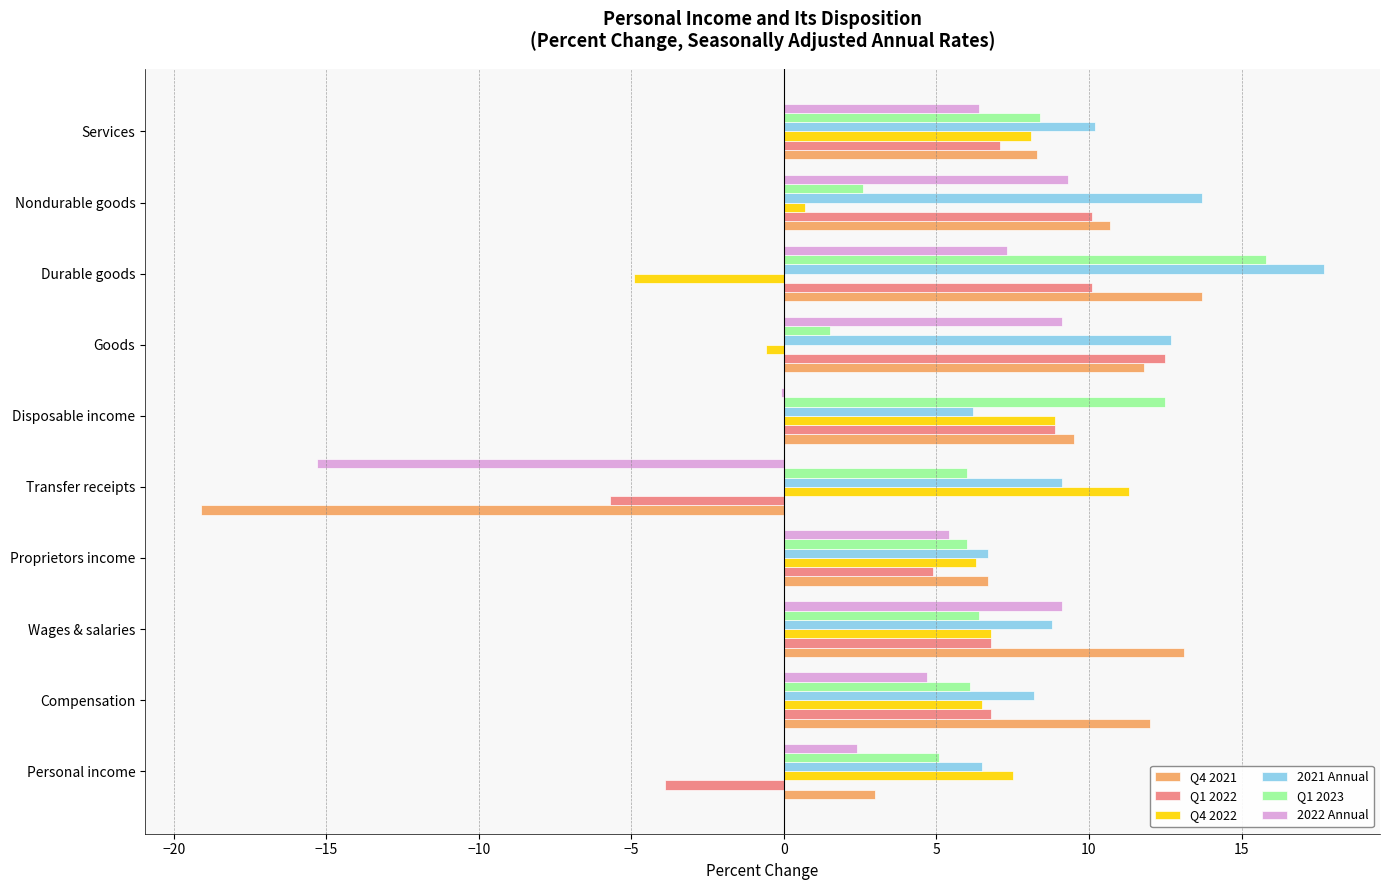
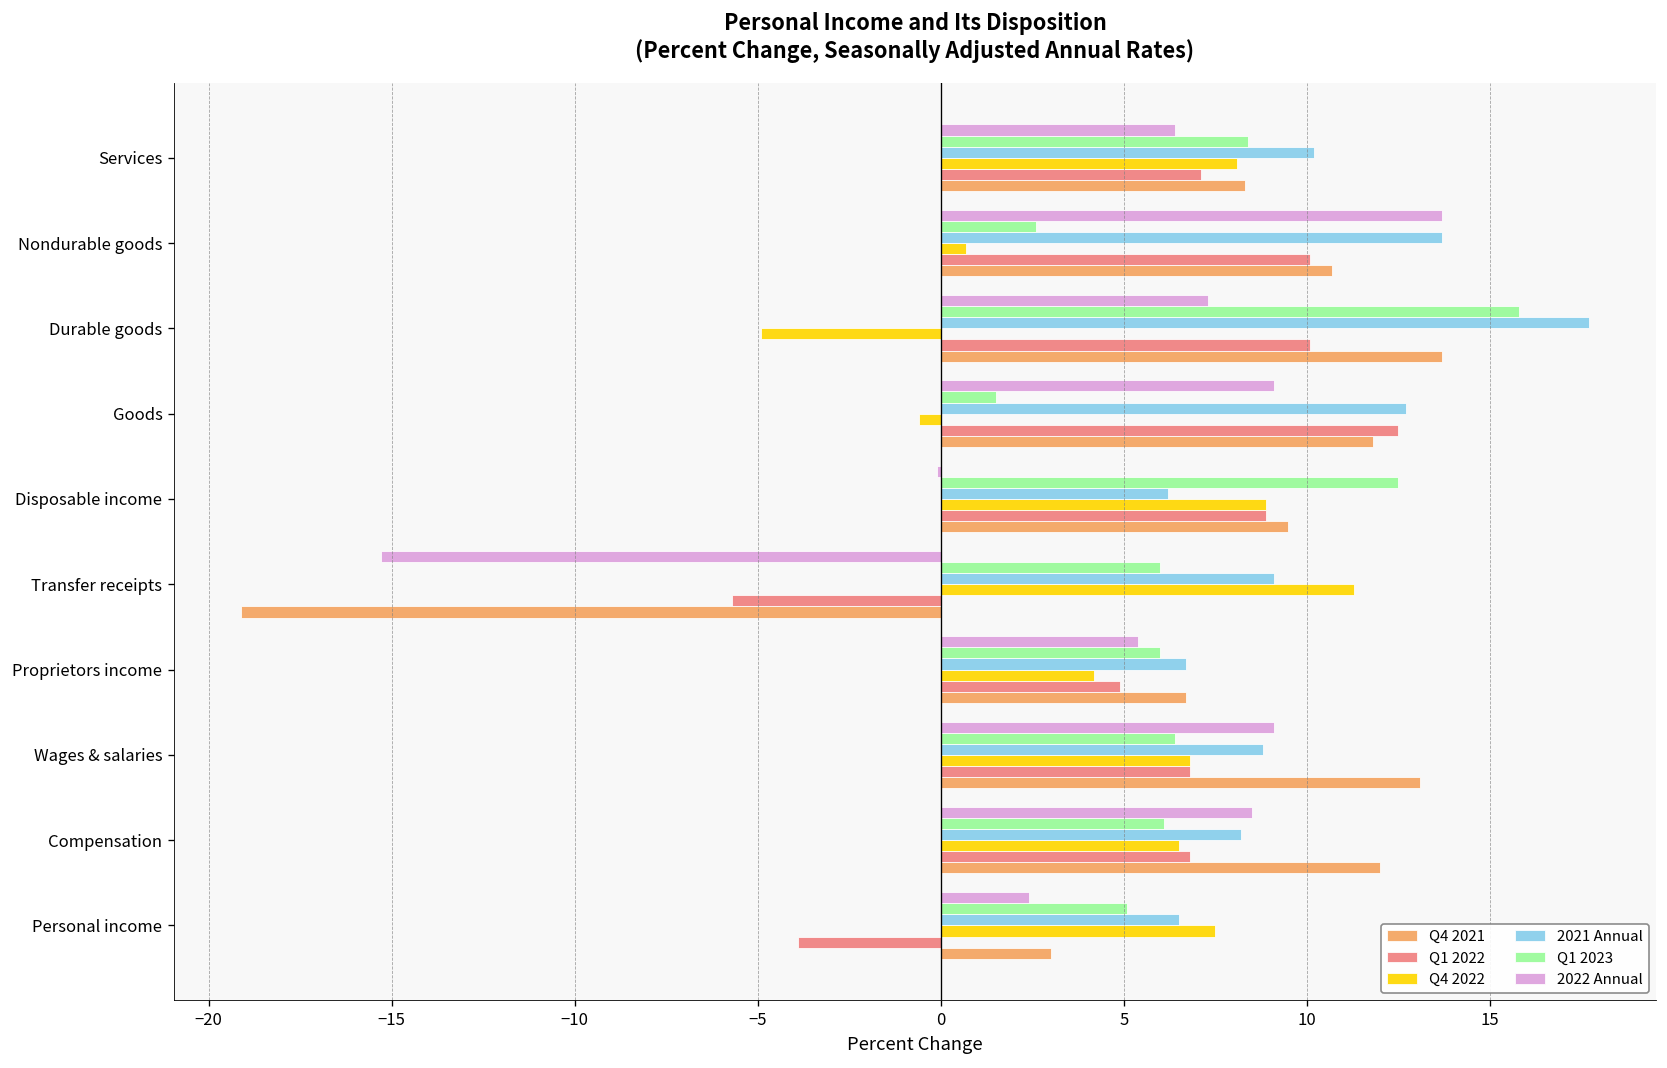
  {
    "Q4 2022": {
      "Services": 8.1,
      "Nondurable goods": 0.7,
      "Durable goods": -4.9,
      "Goods": -0.6,
      "Disposable income": 8.9,
      "Transfer receipts": 11.3,
-     "Proprietors income": 6.3,
+     "Proprietors income": 4.2,
      "Wages & salaries": 6.8,
      "Compensation": 6.5,
      "Personal income": 7.5
    },
    "2021 Annual": {
      "Services": 10.2,
      "Nondurable goods": 13.7,
      "Durable goods": 17.7,
      "Goods": 12.7,
      "Disposable income": 6.2,
      "Transfer receipts": 9.1,
      "Proprietors income": 6.7,
      "Wages & salaries": 8.8,
      "Compensation": 8.2,
      "Personal income": 6.5
    },
    "Q1 2023": {
      "Services": 8.4,
      "Nondurable goods": 2.6,
      "Durable goods": 15.8,
      "Goods": 1.5,
      "Disposable income": 12.5,
      "Transfer receipts": 6.0,
      "Proprietors income": 6.0,
      "Wages & salaries": 6.4,
      "Compensation": 6.1,
      "Personal income": 5.1
    },
    "2022 Annual": {
      "Services": 6.4,
-     "Nondurable goods": 9.3,
+     "Nondurable goods": 13.7,
      "Durable goods": 7.3,
      "Goods": 9.1,
      "Disposable income": -0.1,
      "Transfer receipts": -15.3,
      "Proprietors income": 5.4,
      "Wages & salaries": 9.1,
-     "Compensation": 4.7,
+     "Compensation": 8.5,
      "Personal income": 2.4
    }
  }
